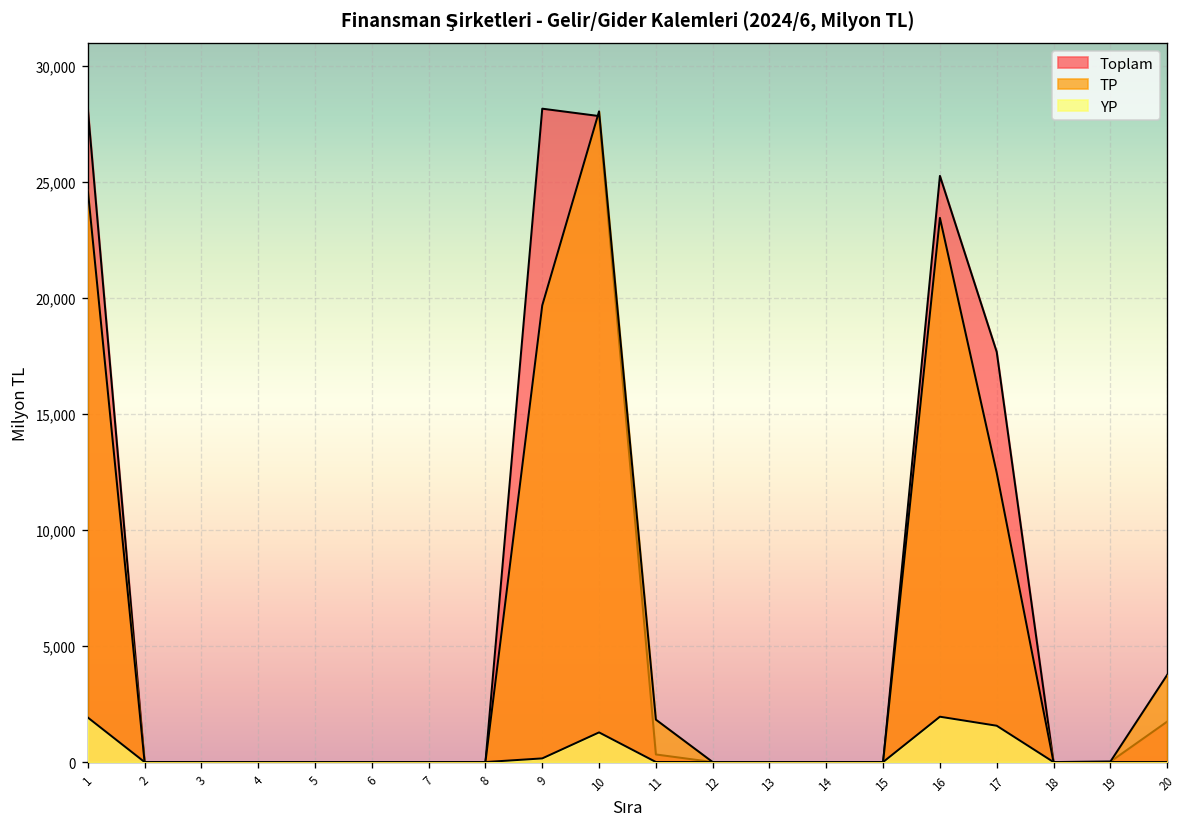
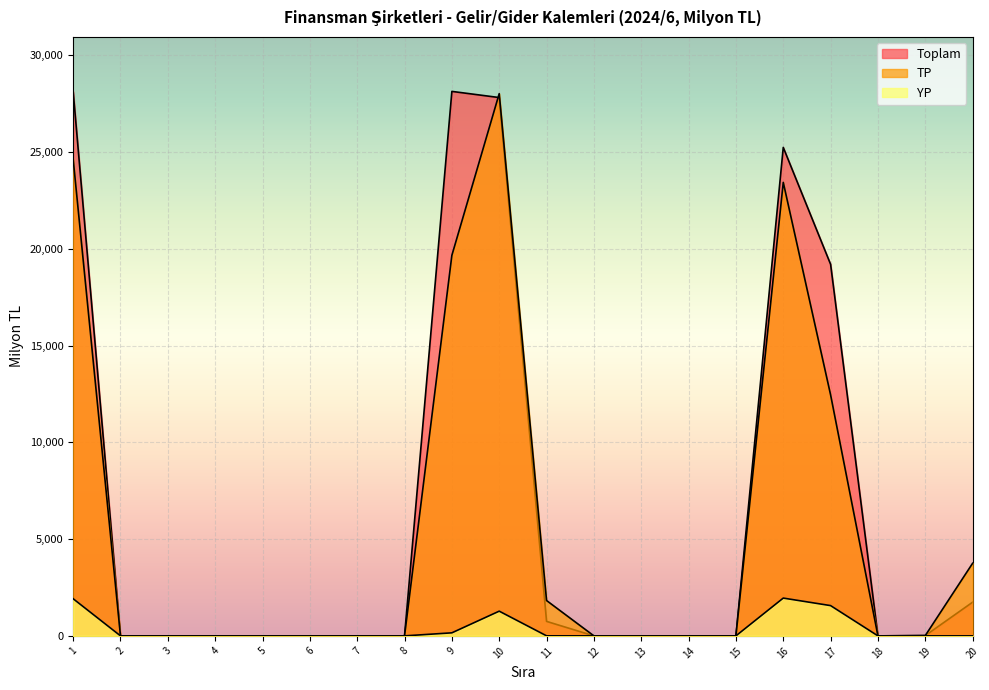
  {
    "Toplam": {
      "1": "28,100",
      "9": "28,100",
      "10": "27,800",
-     "11": "300",
+     "11": "700",
      "16": "25,200",
-     "17": "17,700",
+     "17": "19,200",
      "20": "1,700"
    },
    "TP": {
      "1": "24,600",
      "9": "19,700",
      "10": "28,000",
      "11": "1,800",
      "16": "23,400",
      "17": "12,500",
      "20": "3,800"
    },
    "YP": {
      "1": "1,900",
      "9": "200",
      "10": "1,300",
      "11": "0",
      "16": "2,000",
      "17": "1,600",
      "20": "0"
    }
  }
